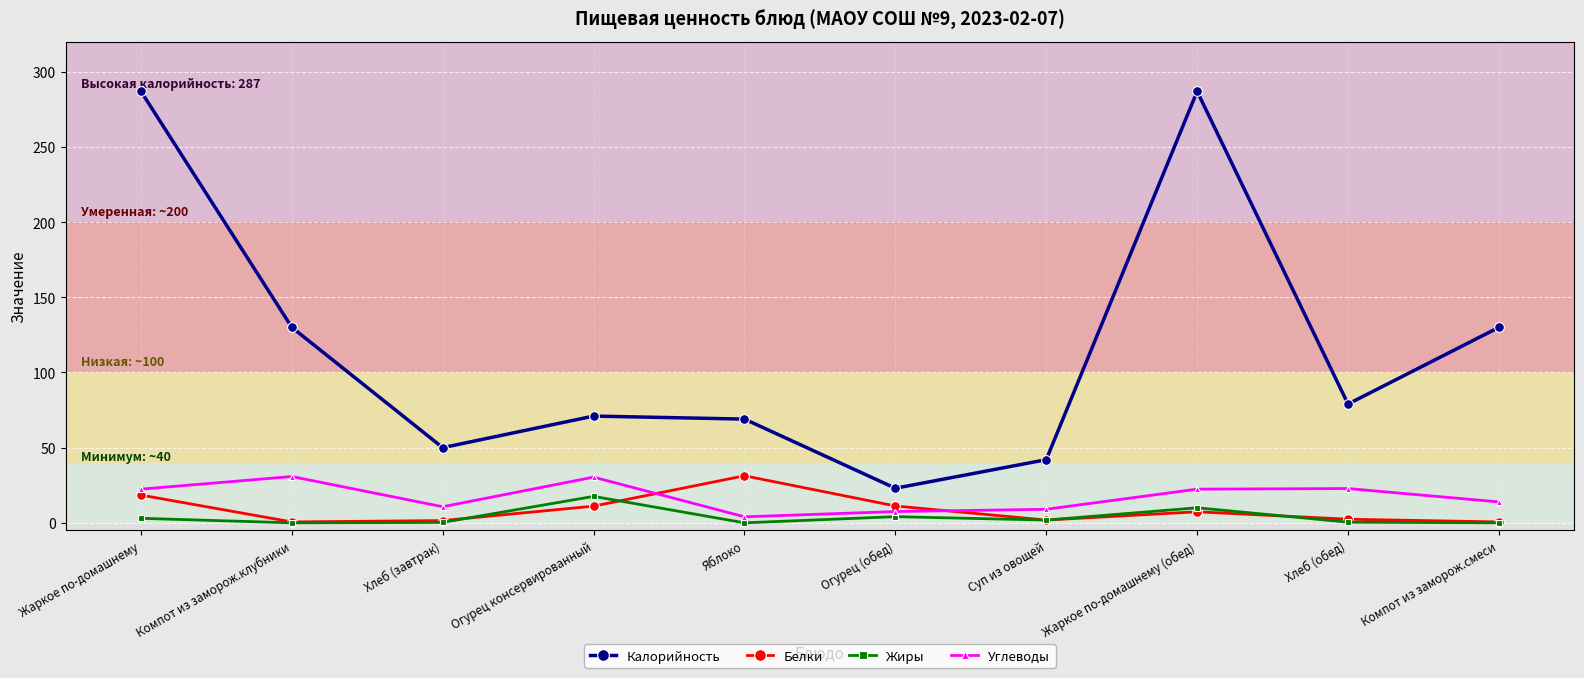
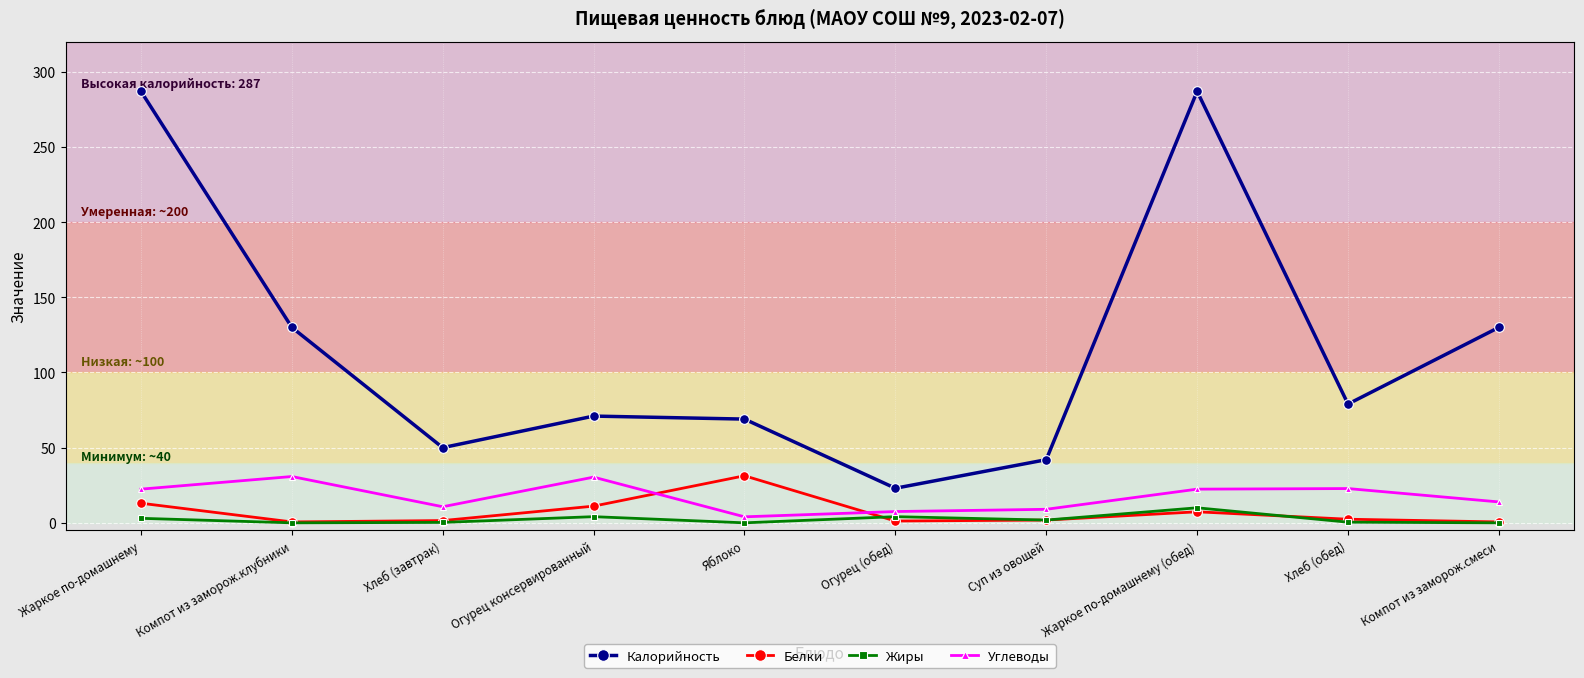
  {
    "Калорийность": {
      "Жаркое по-домашнему": 287
    },
    "Белки": {
-     "Жаркое по-домашнему": 18,
+     "Жаркое по-домашнему": 13,
      "Огурец консервированный": 11,
      "Яблоко": 31,
-     "Огурец (обед)": 11,
+     "Огурец (обед)": 1,
      "Жаркое по-домашнему (обед)": 7,
      "Хлеб (обед)": 2
    },
    "Жиры": {
      "Жаркое по-домашнему": 3,
-     "Огурец консервированный": 18,
+     "Огурец консервированный": 4,
      "Яблоко": 0,
      "Огурец (обед)": 4,
      "Жаркое по-домашнему (обед)": 10,
      "Хлеб (обед)": 0
    },
    "Углеводы": {
      "Жаркое по-домашнему": 22,
      "Компот из заморож.клубники": 31,
      "Хлеб (завтрак)": 11,
      "Огурец консервированный": 30,
      "Яблоко": 4,
      "Огурец (обед)": 8,
      "Суп из овощей": 9,
      "Жаркое по-домашнему (обед)": 22,
      "Хлеб (обед)": 23,
      "Компот из заморож.смеси": 14
    }
  }
